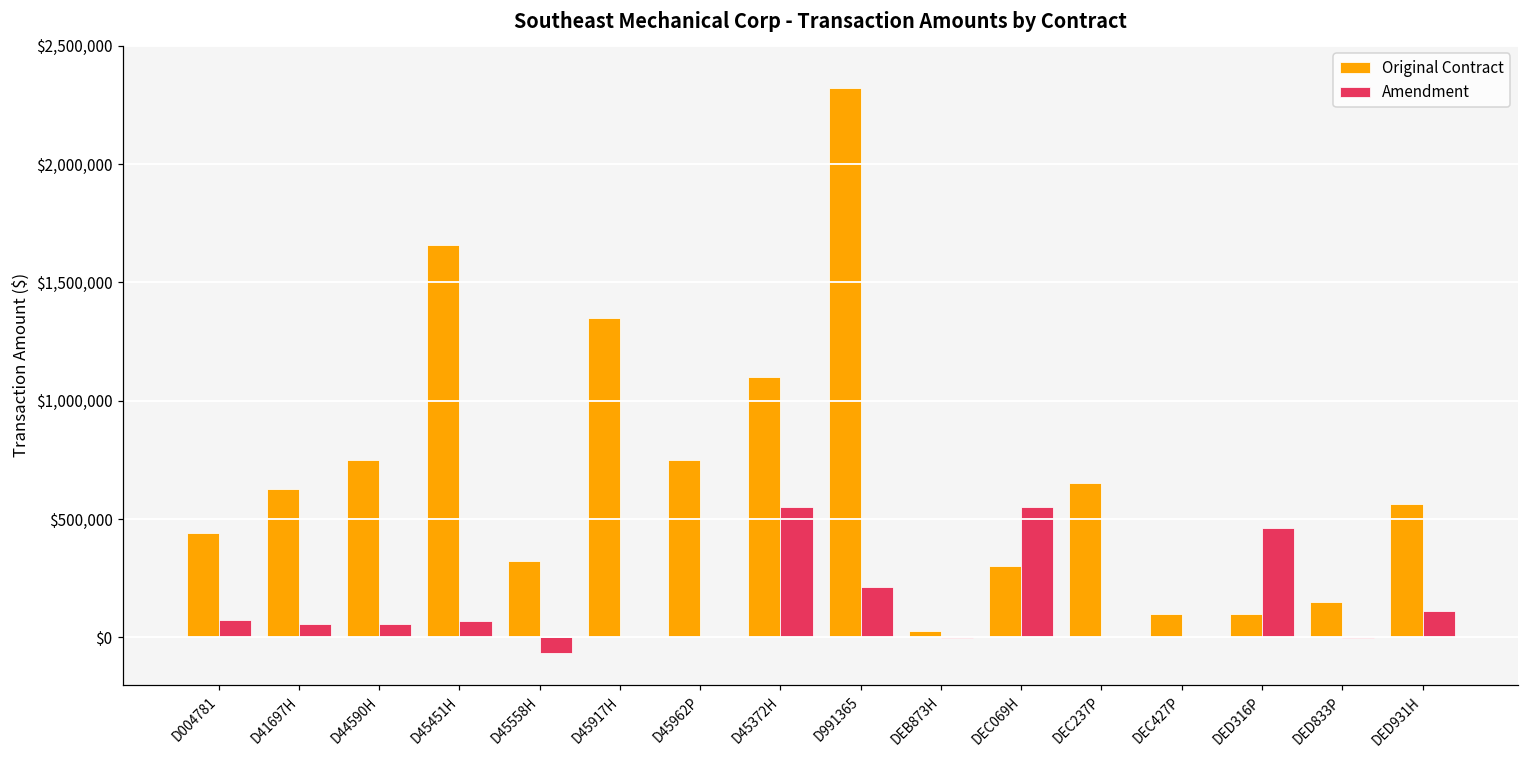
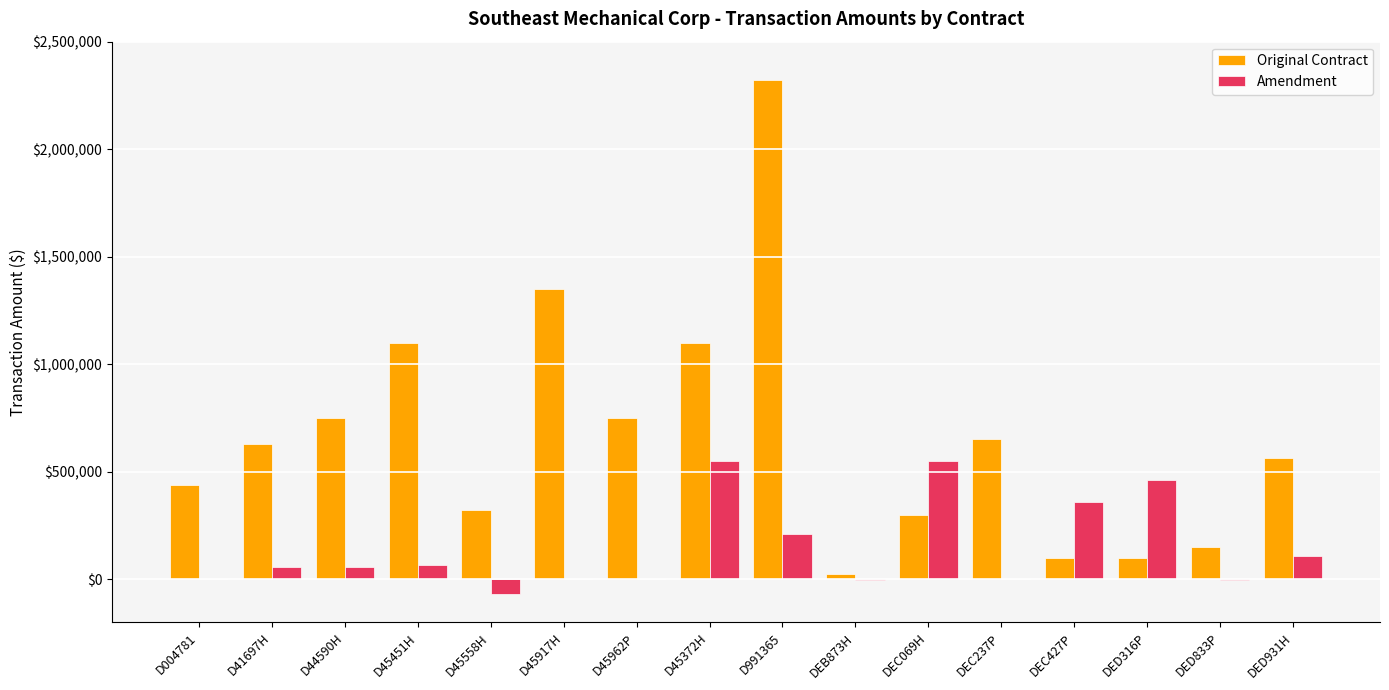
  {
    "Original Contract": {
      "D004781": "$440,000",
      "D41697H": "$630,000",
      "D44590H": "$750,000",
-     "D45451H": "$1,660,000",
+     "D45451H": "$1,100,000",
      "D45558H": "$320,000",
      "D45917H": "$1,350,000",
      "D45962P": "$750,000",
      "D45372H": "$1,100,000",
      "D991365": "$2,320,000",
      "DEB873H": "$30,000",
      "DEC069H": "$300,000",
      "DEC237P": "$650,000",
      "DEC427P": "$100,000",
      "DED316P": "$100,000",
      "DED833P": "$150,000",
      "DED931H": "$560,000"
    },
    "Amendment": {
-     "D004781": "$70,000",
+     "D004781": "$0",
      "D41697H": "$60,000",
      "D44590H": "$60,000",
      "D45451H": "$70,000",
      "D45558H": "$-70,000",
      "D45917H": "$0",
      "D45962P": "$0",
      "D45372H": "$550,000",
      "D991365": "$210,000",
      "DEC069H": "$550,000",
      "DEC237P": "$0",
-     "DEC427P": "$0",
+     "DEC427P": "$360,000",
      "DED316P": "$460,000",
      "DED931H": "$110,000"
    }
  }
